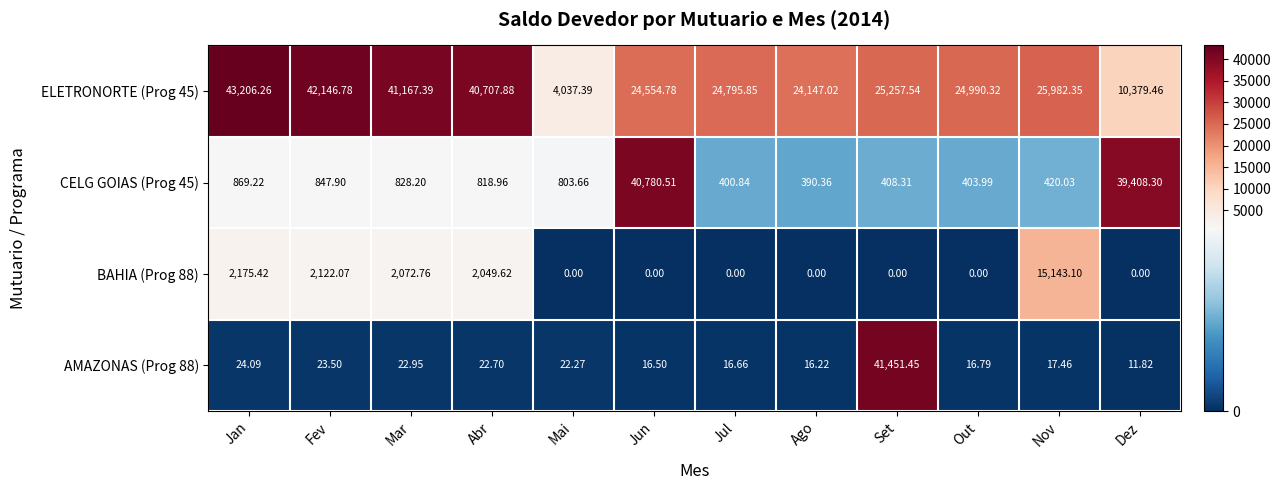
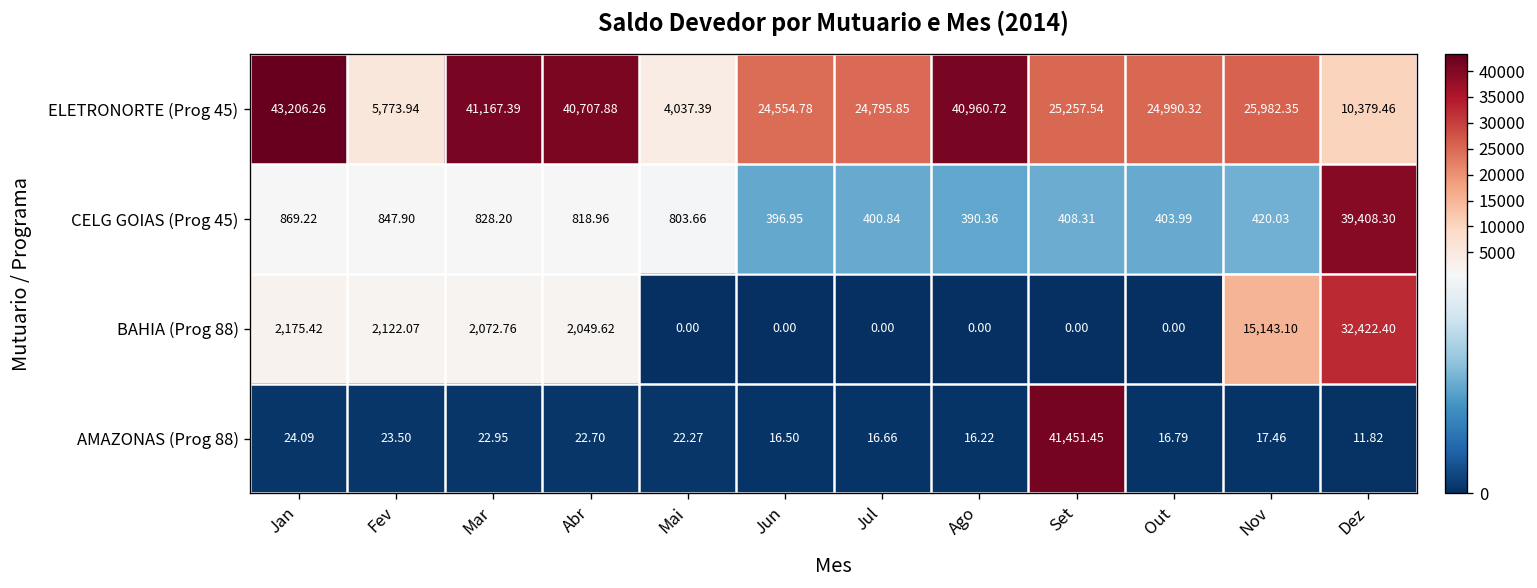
  {
    "ELETRONORTE (Prog 45)": {
      "Jan": "43,206.26",
-     "Fev": "42,146.78",
+     "Fev": "5,773.94",
      "Mar": "41,167.39",
      "Abr": "40,707.88",
      "Mai": "4,037.39",
      "Jun": "24,554.78",
      "Jul": "24,795.85",
-     "Ago": "24,147.02",
+     "Ago": "40,960.72",
      "Set": "25,257.54",
      "Out": "24,990.32",
      "Nov": "25,982.35",
      "Dez": "10,379.46"
    },
    "CELG GOIAS (Prog 45)": {
      "Jan": "869.22",
      "Fev": "847.90",
      "Mar": "828.20",
      "Abr": "818.96",
      "Mai": "803.66",
-     "Jun": "40,780.51",
+     "Jun": "396.95",
      "Jul": "400.84",
      "Ago": "390.36",
      "Set": "408.31",
      "Out": "403.99",
      "Nov": "420.03",
      "Dez": "39,408.30"
    },
    "BAHIA (Prog 88)": {
      "Jan": "2,175.42",
      "Fev": "2,122.07",
      "Mar": "2,072.76",
      "Abr": "2,049.62",
      "Mai": "0.00",
      "Jun": "0.00",
      "Jul": "0.00",
      "Ago": "0.00",
      "Set": "0.00",
      "Out": "0.00",
      "Nov": "15,143.10",
-     "Dez": "0.00"
+     "Dez": "32,422.40"
    },
    "AMAZONAS (Prog 88)": {
      "Jan": "24.09",
      "Fev": "23.50",
      "Mar": "22.95",
      "Abr": "22.70",
      "Mai": "22.27",
      "Jun": "16.50",
      "Jul": "16.66",
      "Ago": "16.22",
      "Set": "41,451.45",
      "Out": "16.79",
      "Nov": "17.46",
      "Dez": "11.82"
    }
  }
